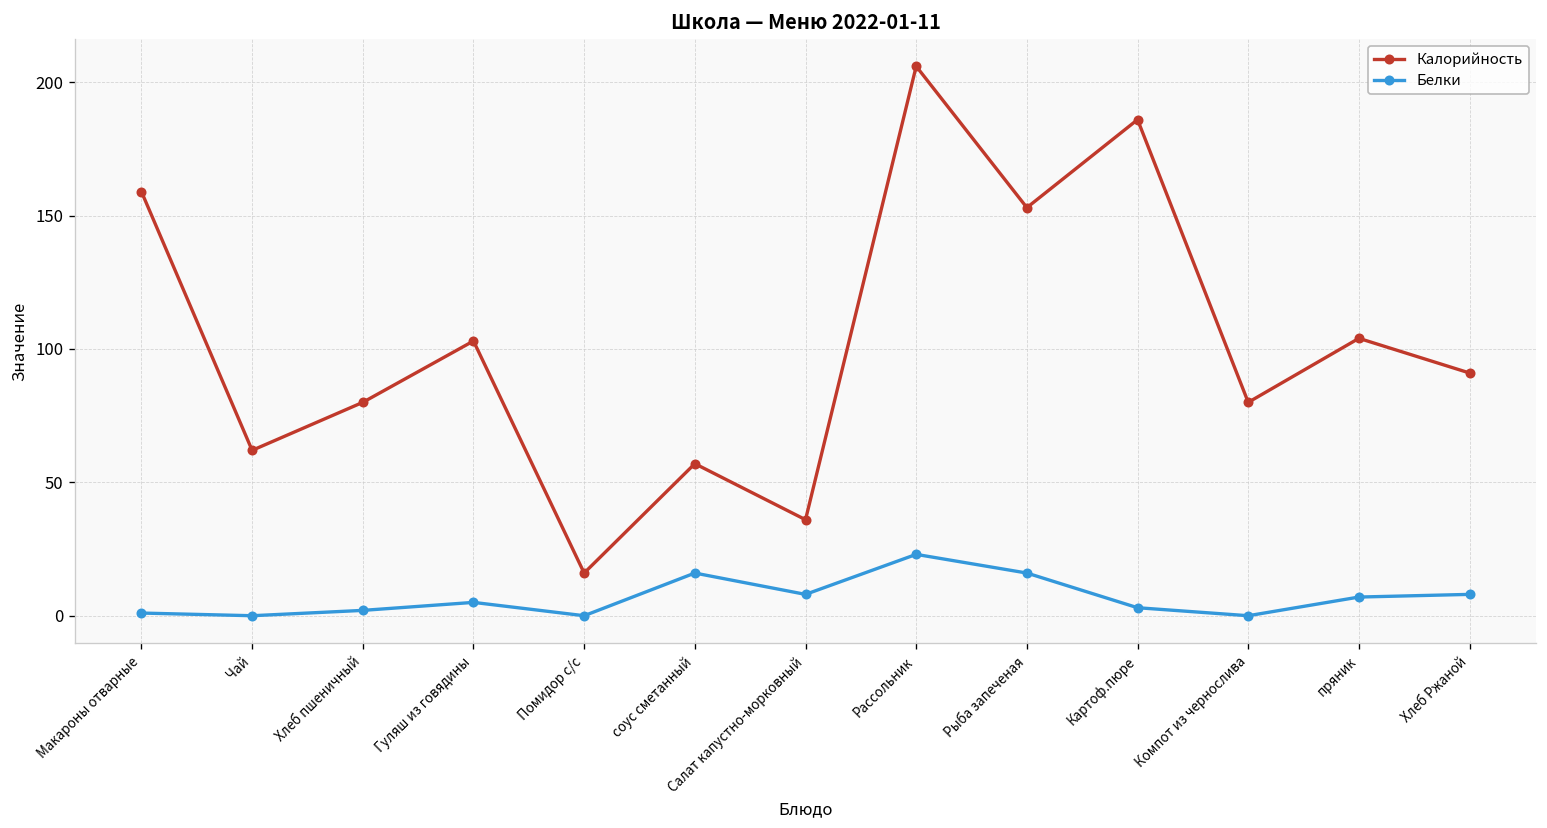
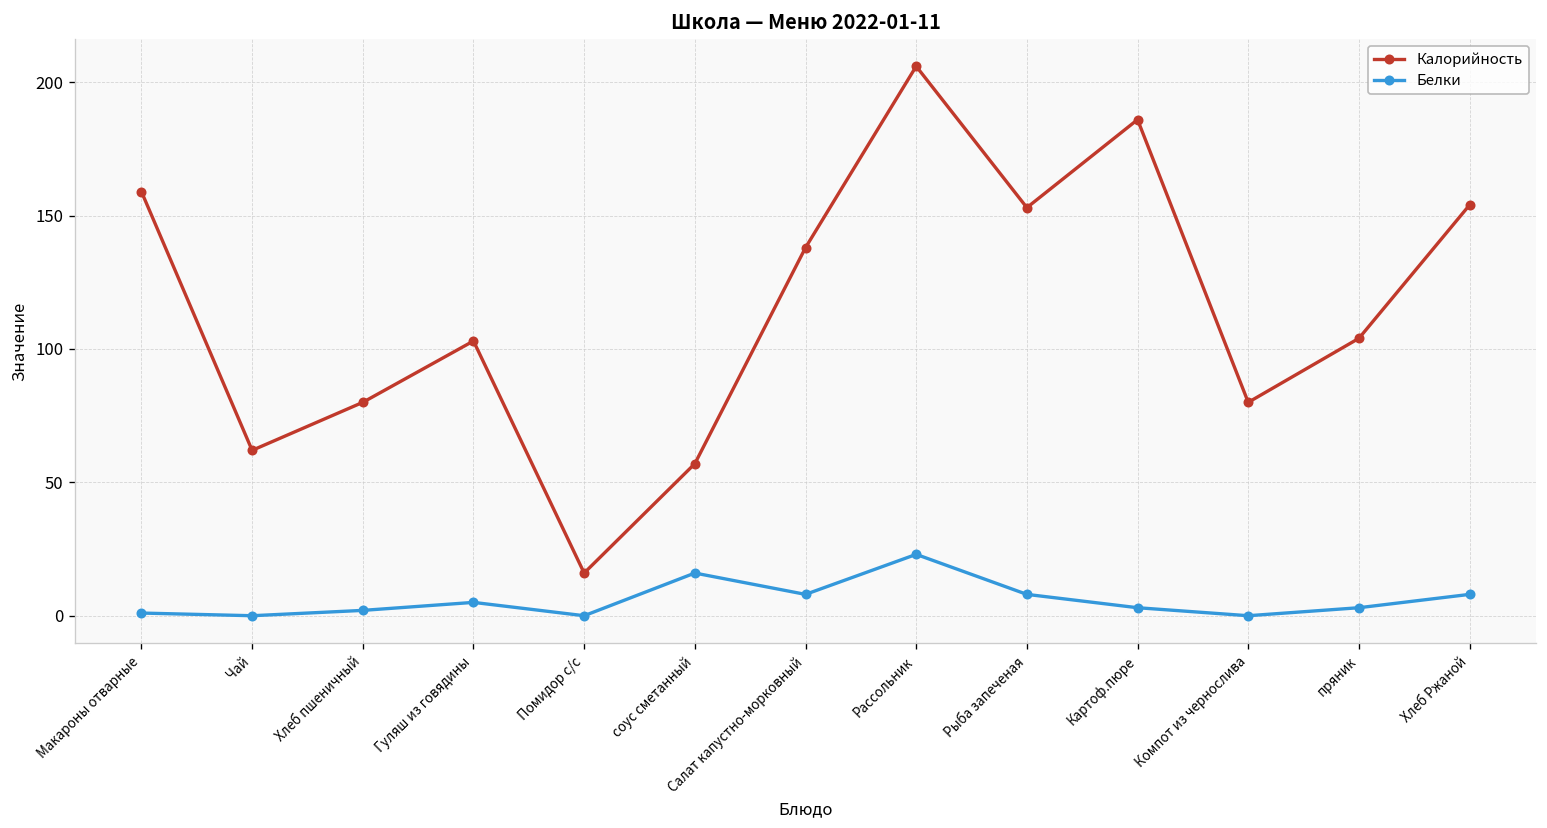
  {
    "Калорийность": {
      "Макароны отварные": 159,
      "Чай": 62,
      "Хлеб пшеничный": 80,
      "Гуляш из говядины": 103,
      "Помидор с/с": 16,
      "соус сметанный": 57,
-     "Салат капустно-морковный": 36,
+     "Салат капустно-морковный": 138,
      "Рассольник": 206,
      "Рыба запеченая": 153,
      "Картоф.пюре": 186,
      "Компот из чернослива": 80,
      "пряник": 104,
-     "Хлеб Ржаной": 91
+     "Хлеб Ржаной": 154
    },
    "Белки": {
      "Макароны отварные": 1,
      "Чай": 0,
      "Хлеб пшеничный": 2,
      "Гуляш из говядины": 5,
      "Помидор с/с": 0,
      "соус сметанный": 16,
      "Салат капустно-морковный": 8,
      "Рассольник": 23,
-     "Рыба запеченая": 16,
+     "Рыба запеченая": 8,
      "Картоф.пюре": 3,
      "Компот из чернослива": 0,
-     "пряник": 7,
+     "пряник": 3,
      "Хлеб Ржаной": 8
    }
  }
